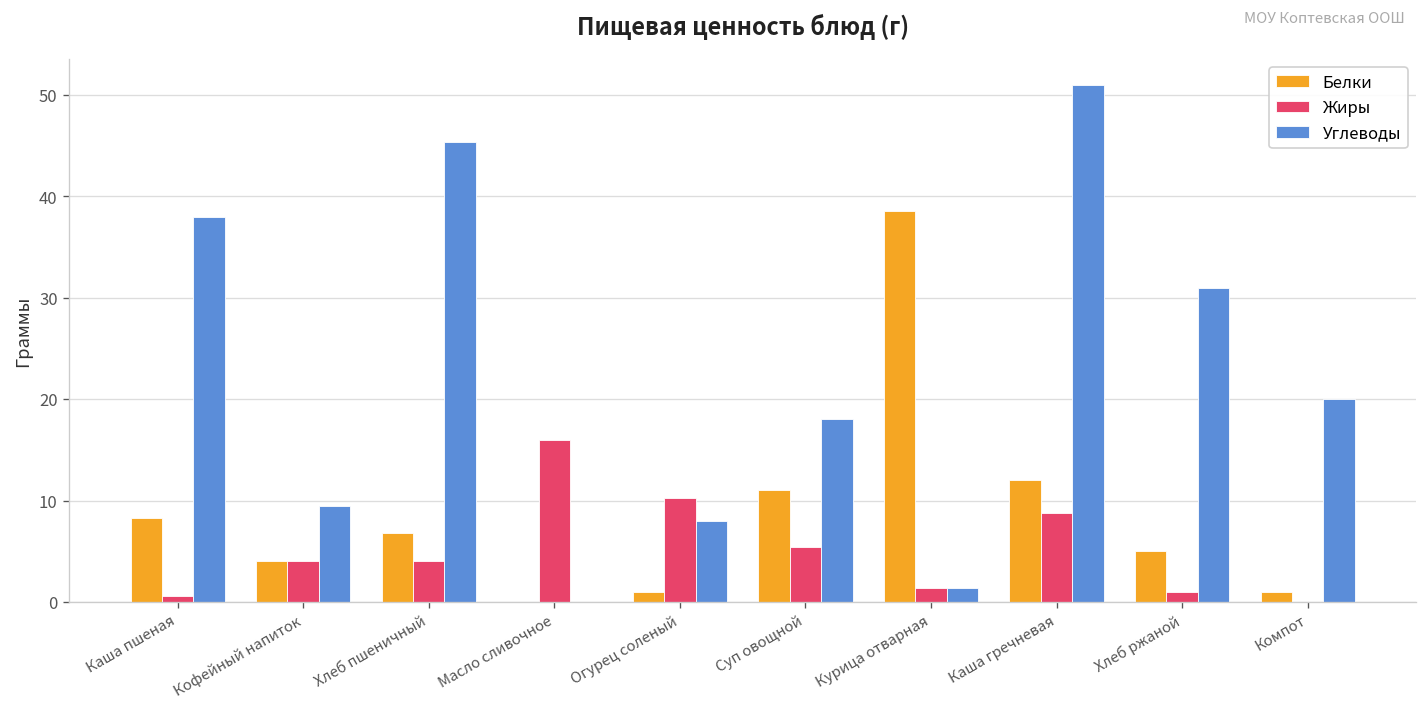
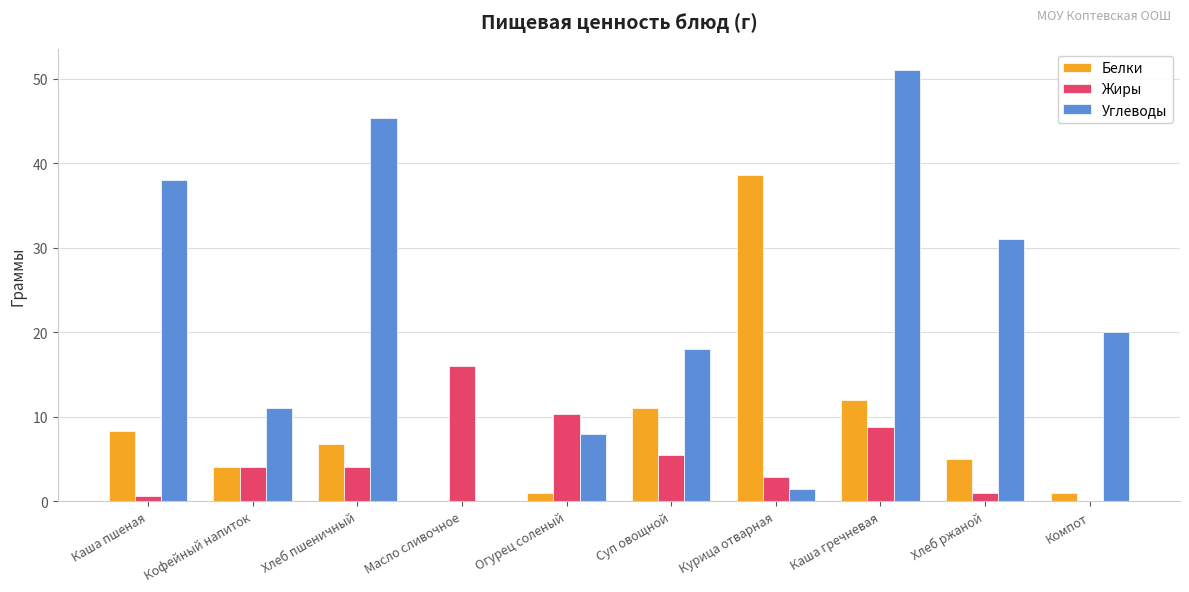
  {
    "Белки": {
      "Каша пшеная": 8,
      "Кофейный напиток": 4,
      "Хлеб пшеничный": 7,
      "Масло сливочное": 0,
      "Огурец соленый": 1,
      "Суп овощной": 11,
      "Курица отварная": 39,
      "Каша гречневая": 12,
      "Хлеб ржаной": 5,
      "Компот": 1
    },
    "Жиры": {
      "Каша пшеная": 1,
      "Кофейный напиток": 4,
      "Хлеб пшеничный": 4,
      "Масло сливочное": 16,
      "Огурец соленый": 10,
      "Суп овощной": 5,
-     "Курица отварная": 1,
+     "Курица отварная": 3,
      "Каша гречневая": 9,
      "Хлеб ржаной": 1,
      "Компот": 0
    },
    "Углеводы": {
      "Каша пшеная": 38,
-     "Кофейный напиток": 10,
+     "Кофейный напиток": 11,
      "Хлеб пшеничный": 45,
      "Масло сливочное": 0,
      "Огурец соленый": 8,
      "Суп овощной": 18,
      "Курица отварная": 1,
      "Каша гречневая": 51,
      "Хлеб ржаной": 31,
      "Компот": 20
    }
  }
